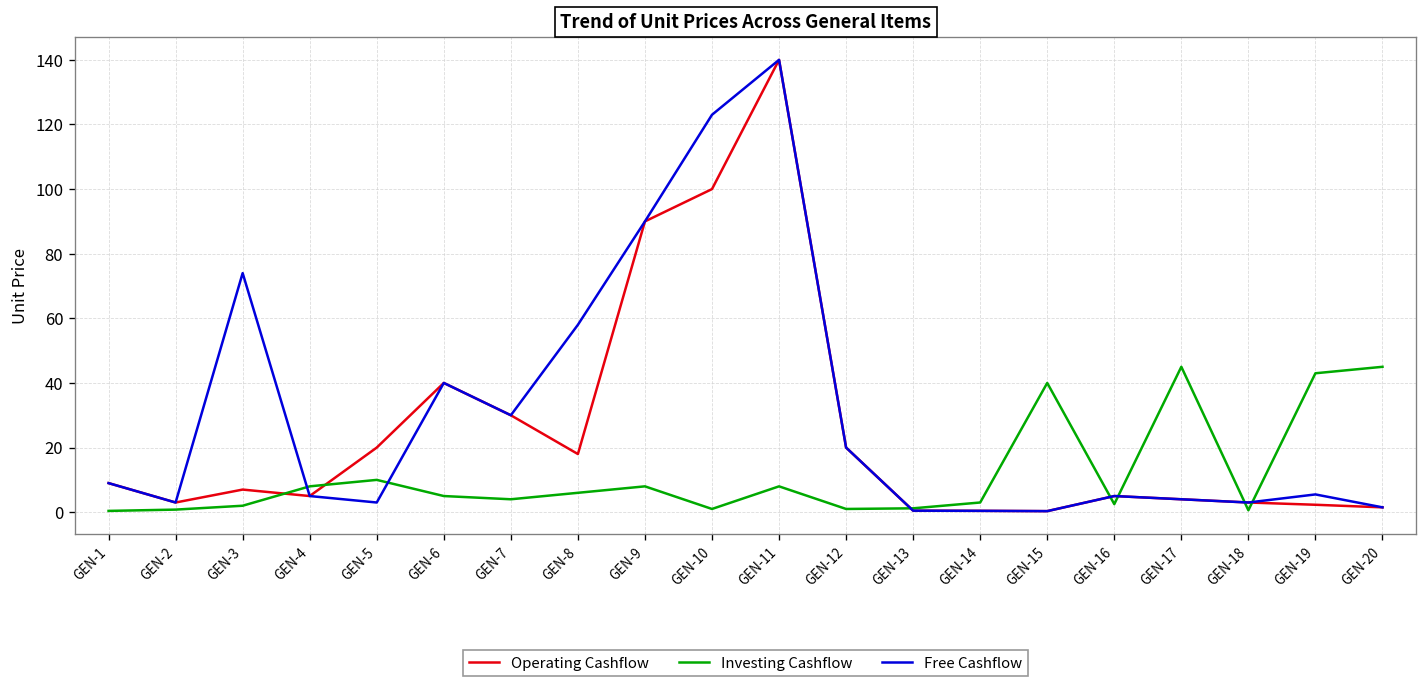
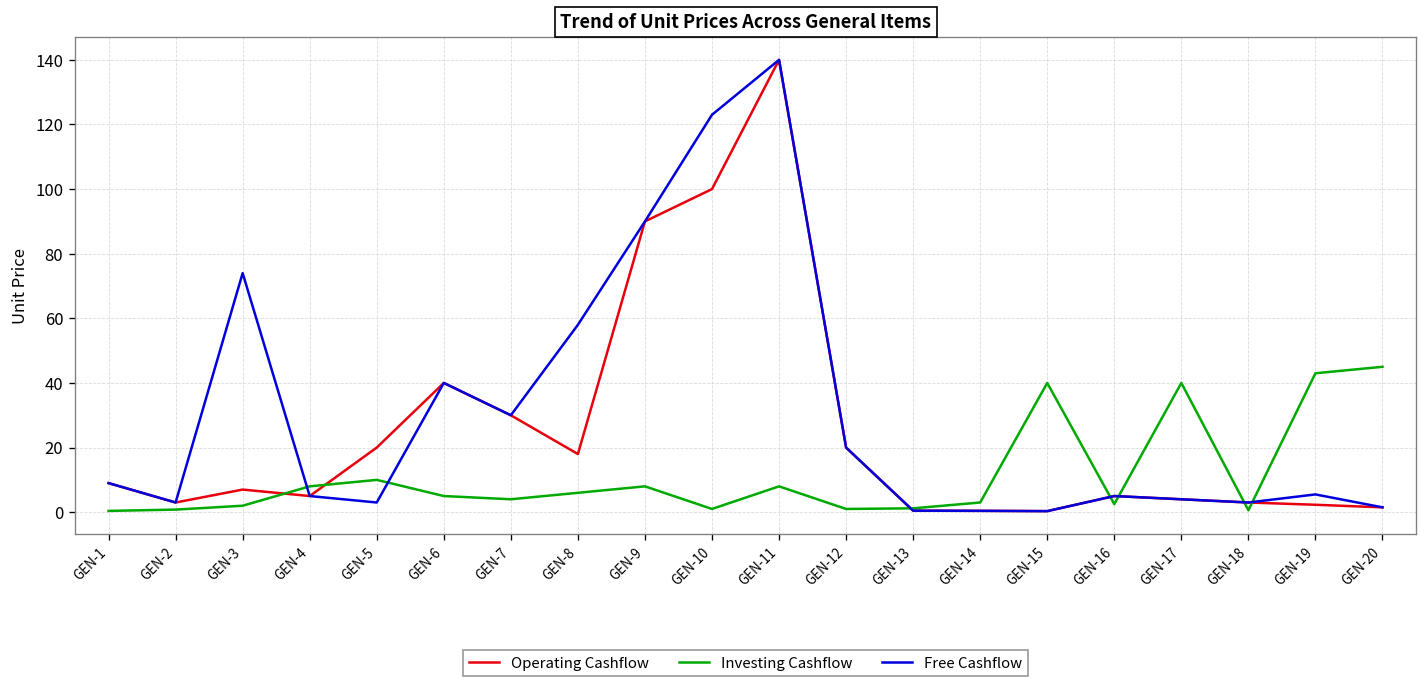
  {
    "Operating Cashflow": {
      "GEN-3": 7,
      "GEN-5": 20,
      "GEN-8": 18,
      "GEN-10": 100,
      "GEN-19": 2
    },
    "Investing Cashflow": {
      "GEN-1": 0,
      "GEN-2": 1,
      "GEN-3": 2,
      "GEN-4": 8,
      "GEN-5": 10,
      "GEN-6": 5,
      "GEN-7": 4,
      "GEN-8": 6,
      "GEN-9": 8,
      "GEN-10": 1,
      "GEN-11": 8,
      "GEN-12": 1,
      "GEN-14": 3,
      "GEN-15": 40,
      "GEN-16": 3,
-     "GEN-17": 45,
+     "GEN-17": 40,
      "GEN-18": 1,
      "GEN-19": 43,
      "GEN-20": 45
    },
    "Free Cashflow": {
      "GEN-3": 74,
      "GEN-5": 3,
      "GEN-8": 58,
      "GEN-10": 123,
      "GEN-19": 6
    }
  }
